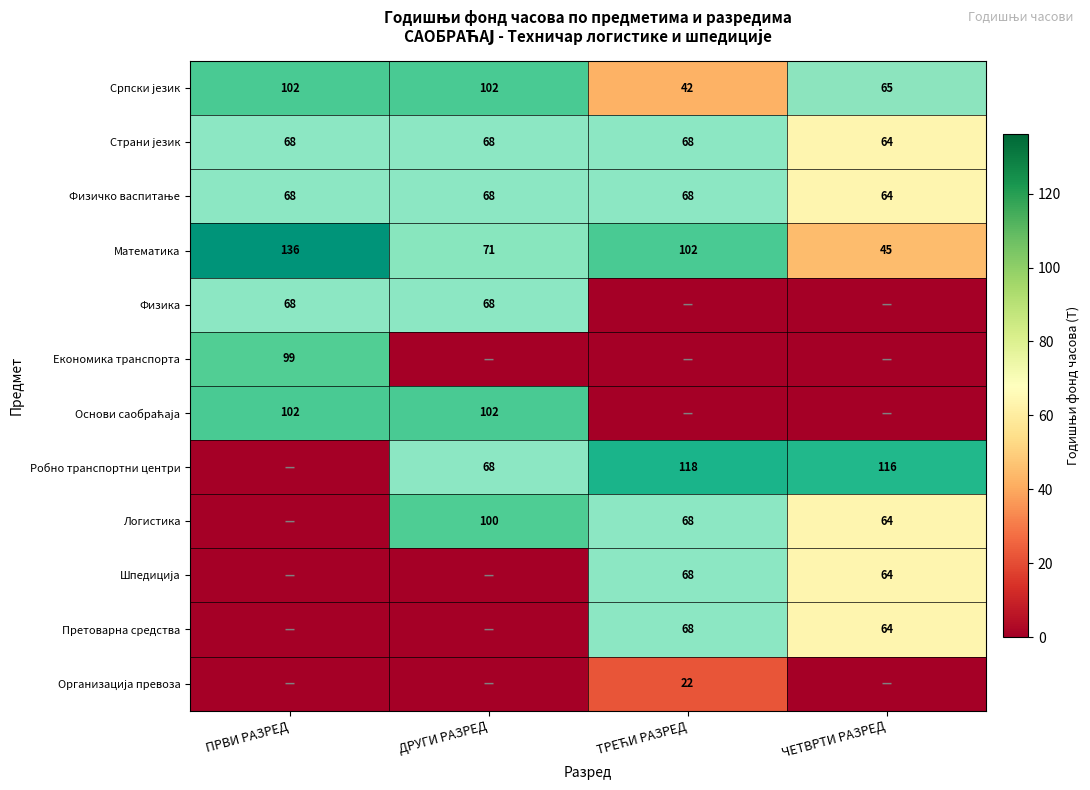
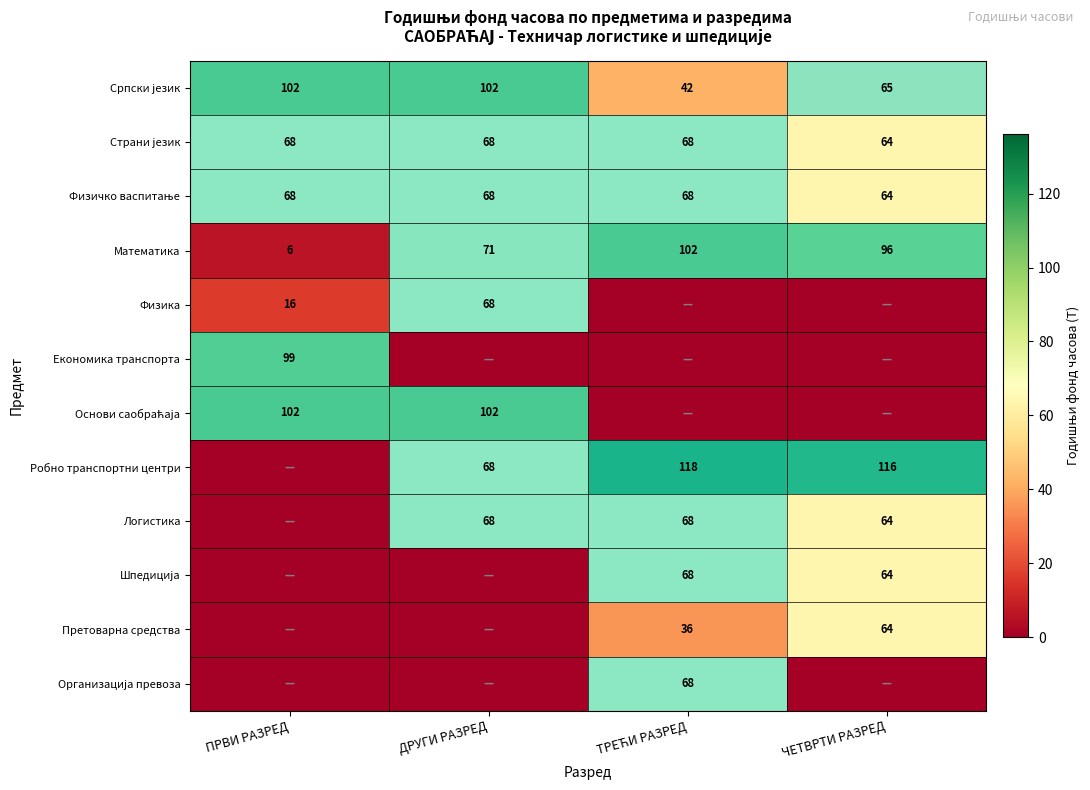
  {
    "Српски језик": {
      "ПРВИ РАЗРЕД": 102,
      "ДРУГИ РАЗРЕД": 102,
      "ТРЕЋИ РАЗРЕД": 42,
      "ЧЕТВРТИ РАЗРЕД": 65
    },
    "Страни језик": {
      "ПРВИ РАЗРЕД": 68,
      "ДРУГИ РАЗРЕД": 68,
      "ТРЕЋИ РАЗРЕД": 68,
      "ЧЕТВРТИ РАЗРЕД": 64
    },
    "Физичко васпитање": {
      "ПРВИ РАЗРЕД": 68,
      "ДРУГИ РАЗРЕД": 68,
      "ТРЕЋИ РАЗРЕД": 68,
      "ЧЕТВРТИ РАЗРЕД": 64
    },
    "Математика": {
-     "ПРВИ РАЗРЕД": 136,
+     "ПРВИ РАЗРЕД": 6,
      "ДРУГИ РАЗРЕД": 71,
      "ТРЕЋИ РАЗРЕД": 102,
-     "ЧЕТВРТИ РАЗРЕД": 45
+     "ЧЕТВРТИ РАЗРЕД": 96
    },
    "Физика": {
-     "ПРВИ РАЗРЕД": 68,
+     "ПРВИ РАЗРЕД": 16,
      "ДРУГИ РАЗРЕД": 68
    },
    "Eкономика транспорта": {
      "ПРВИ РАЗРЕД": 99
    },
    "Основи саобраћаја": {
      "ПРВИ РАЗРЕД": 102,
      "ДРУГИ РАЗРЕД": 102
    },
    "Робно транспортни центри": {
      "ДРУГИ РАЗРЕД": 68,
      "ТРЕЋИ РАЗРЕД": 118,
      "ЧЕТВРТИ РАЗРЕД": 116
    },
    "Логистика": {
-     "ДРУГИ РАЗРЕД": 100,
+     "ДРУГИ РАЗРЕД": 68,
      "ТРЕЋИ РАЗРЕД": 68,
      "ЧЕТВРТИ РАЗРЕД": 64
    },
    "Шпедиција": {
      "ТРЕЋИ РАЗРЕД": 68,
      "ЧЕТВРТИ РАЗРЕД": 64
    },
    "Претоварна средства": {
-     "ТРЕЋИ РАЗРЕД": 68,
+     "ТРЕЋИ РАЗРЕД": 36,
      "ЧЕТВРТИ РАЗРЕД": 64
    },
    "Организација превоза": {
-     "ТРЕЋИ РАЗРЕД": 22
+     "ТРЕЋИ РАЗРЕД": 68
    }
  }
